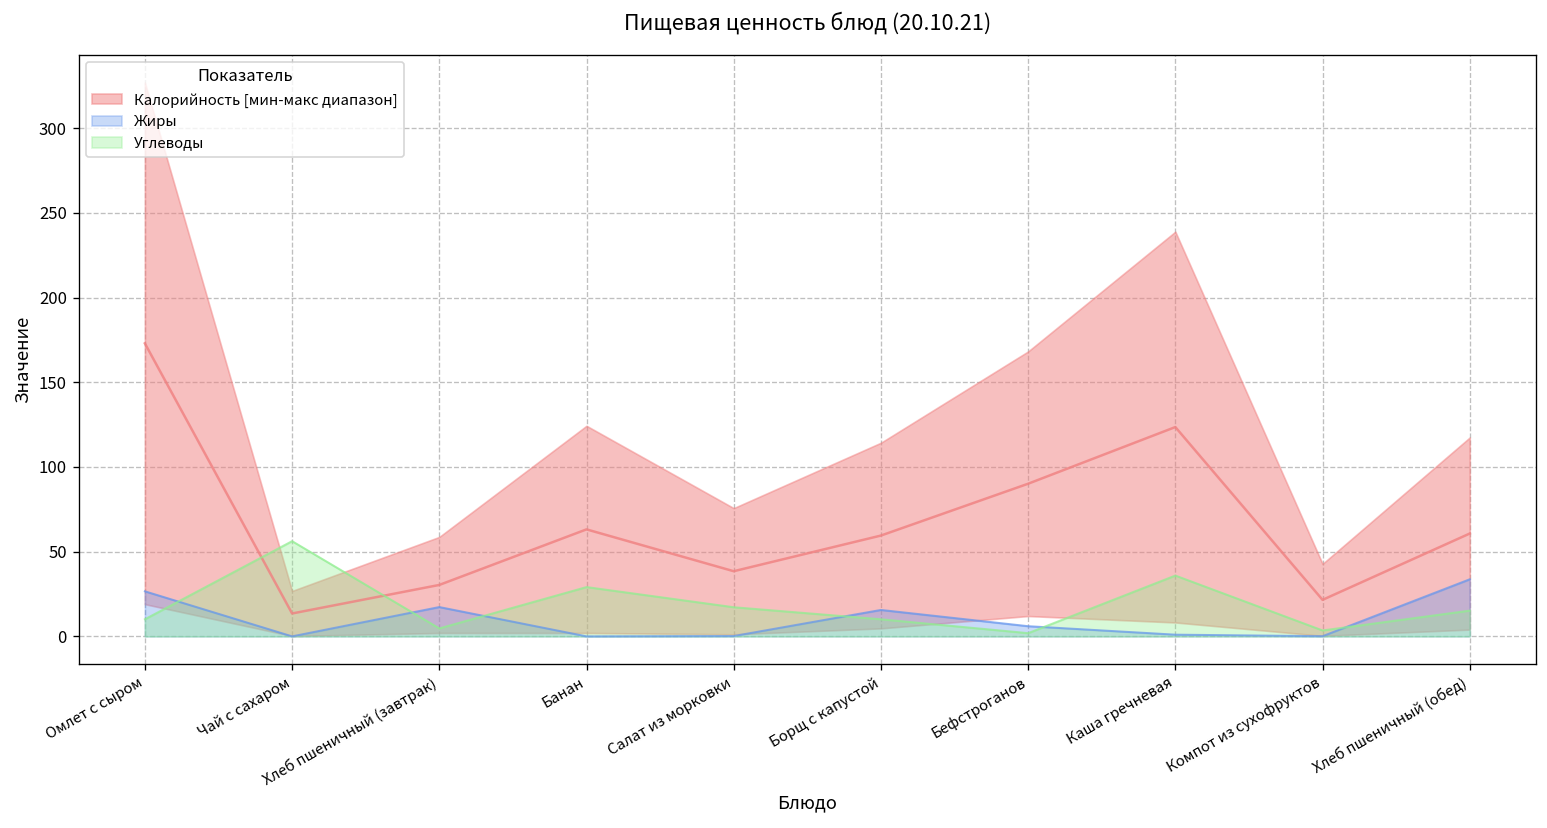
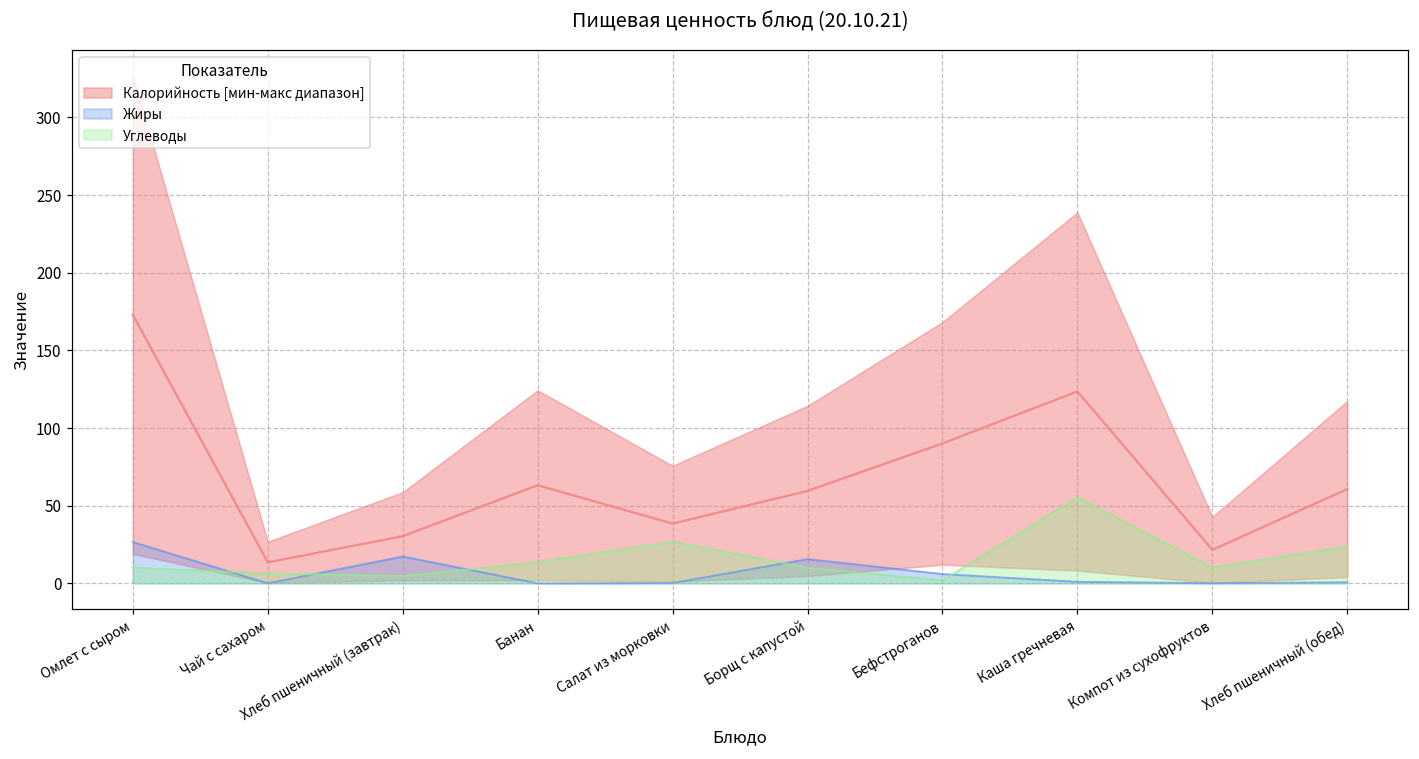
  {
    "Жиры": {
      "Омлет с сыром": 27,
      "Чай с сахаром": 0,
      "Хлеб пшеничный (завтрак)": 17,
      "Банан": 0,
      "Салат из морковки": 0,
      "Борщ с капустой": 16,
      "Бефстроганов": 6,
      "Каша гречневая": 1,
      "Компот из сухофруктов": 0,
-     "Хлеб пшеничный (обед)": 34
+     "Хлеб пшеничный (обед)": 1
    },
    "Углеводы": {
      "Омлет с сыром": 10,
-     "Чай с сахаром": 56,
+     "Чай с сахаром": 6,
      "Хлеб пшеничный (завтрак)": 5,
-     "Банан": 29,
-     "Салат из морковки": 17,
+     "Банан": 14,
+     "Салат из морковки": 27,
      "Борщ с капустой": 10,
      "Бефстроганов": 2,
-     "Каша гречневая": 36,
-     "Компот из сухофруктов": 4,
-     "Хлеб пшеничный (обед)": 15
+     "Каша гречневая": 55,
+     "Компот из сухофруктов": 10,
+     "Хлеб пшеничный (обед)": 24
    }
  }
